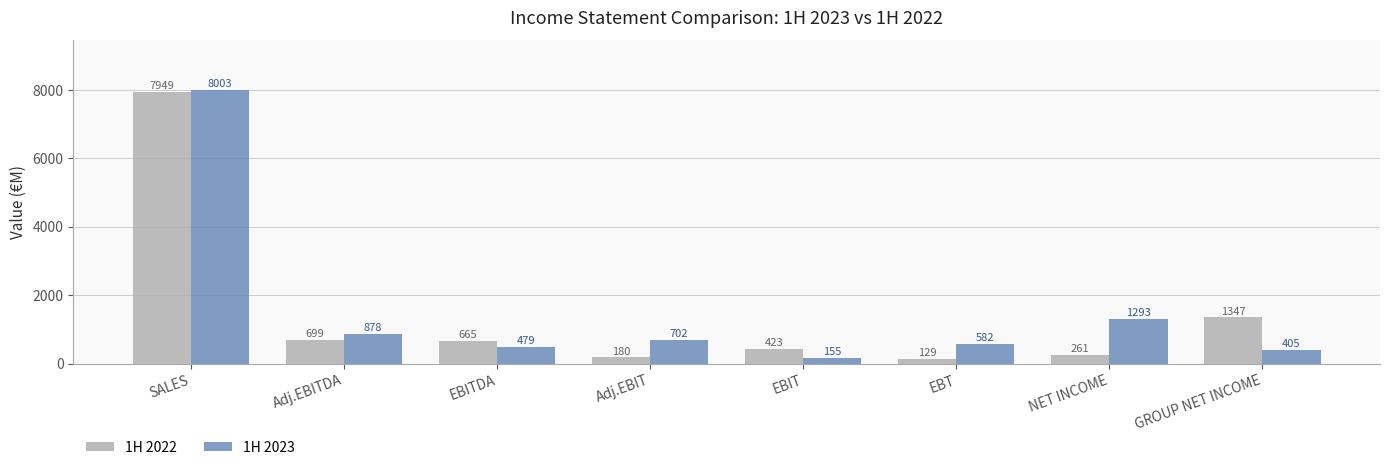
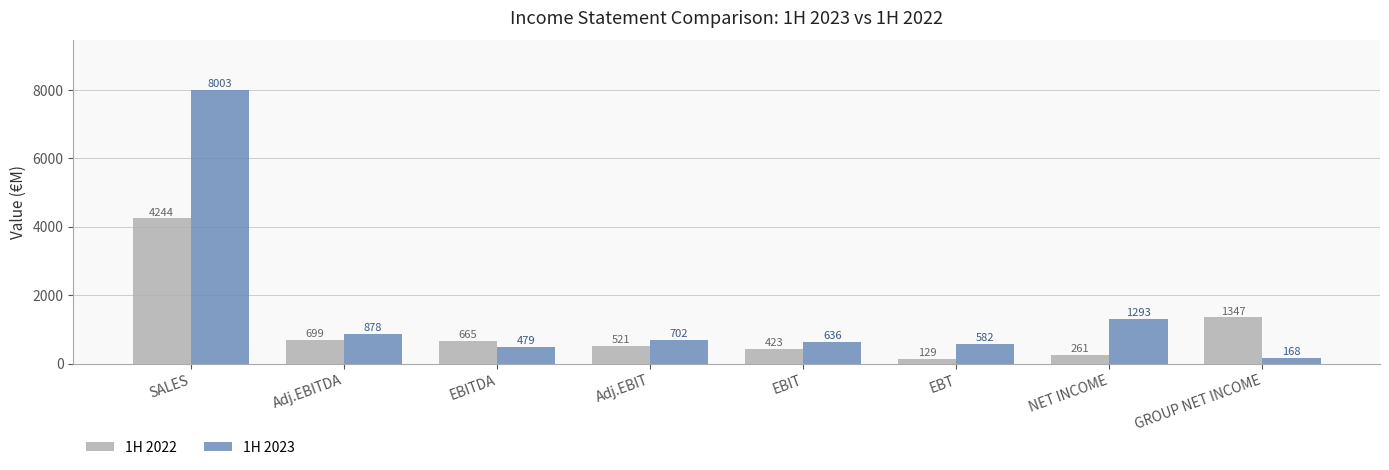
  {
    "1H 2022": {
-     "SALES": 7949,
+     "SALES": 4244,
      "Adj.EBITDA": 699,
      "EBITDA": 665,
-     "Adj.EBIT": 180,
+     "Adj.EBIT": 521,
      "EBIT": 423,
      "EBT": 129,
      "NET INCOME": 261,
      "GROUP NET INCOME": 1347
    },
    "1H 2023": {
      "SALES": 8003,
      "Adj.EBITDA": 878,
      "EBITDA": 479,
      "Adj.EBIT": 702,
-     "EBIT": 155,
+     "EBIT": 636,
      "EBT": 582,
      "NET INCOME": 1293,
-     "GROUP NET INCOME": 405
+     "GROUP NET INCOME": 168
    }
  }
